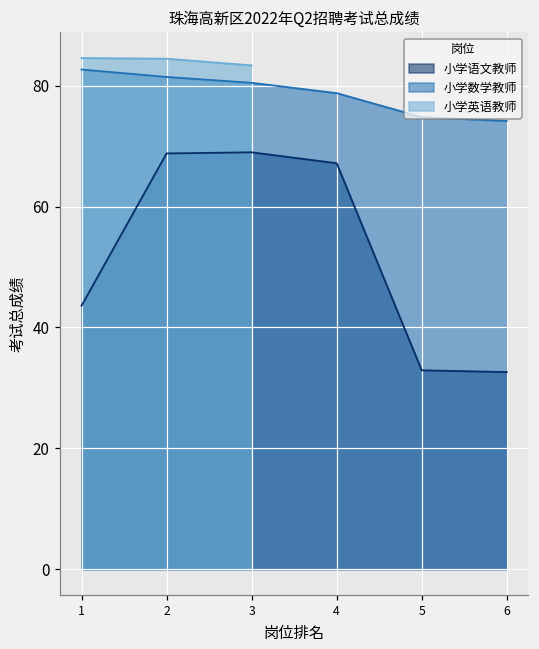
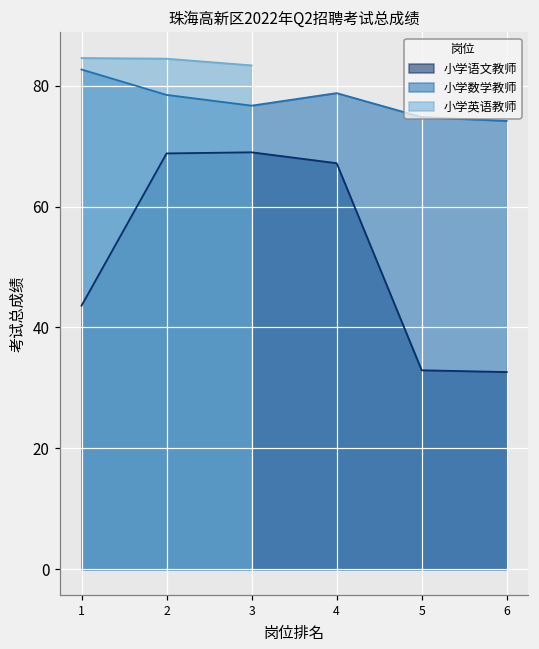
  {
    "小学语文教师": {
      "1": 44,
      "2": 69,
      "3": 69,
      "4": 67,
      "5": 33,
      "6": 33
    },
    "小学数学教师": {
      "1": 83,
-     "2": 81,
-     "3": 80,
+     "2": 78,
+     "3": 77,
      "4": 79,
      "5": 75,
      "6": 74
    },
    "小学英语教师": {
      "1": 85,
      "2": 84,
      "3": 83
    }
  }
